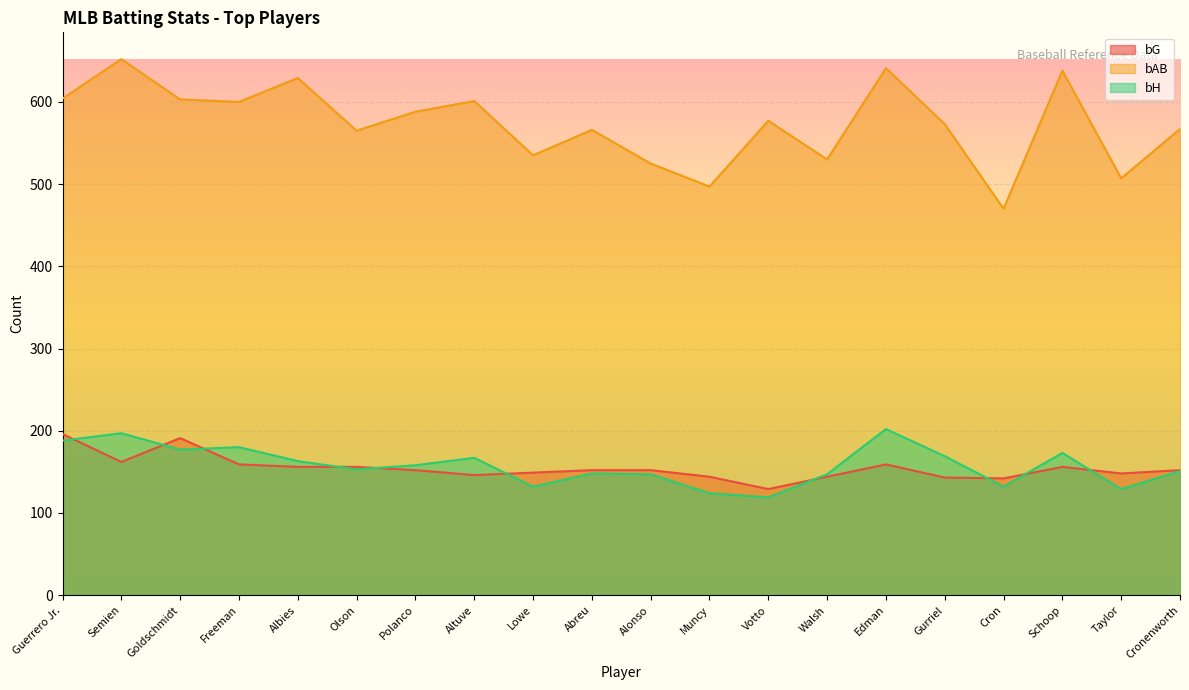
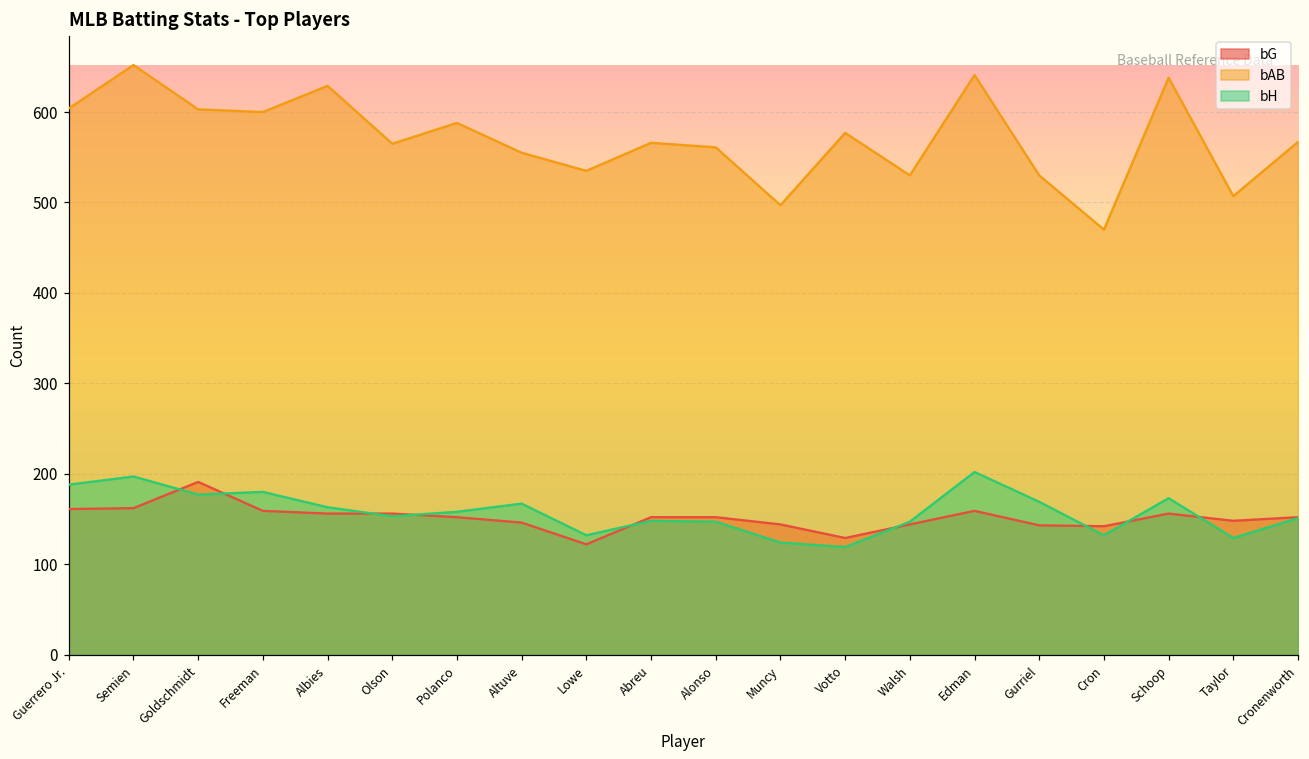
  {
    "bG": {
-     "Guerrero Jr.": 200,
+     "Guerrero Jr.": 160,
      "Semien": 160,
      "Goldschmidt": 190,
      "Freeman": 160,
      "Albies": 160,
      "Polanco": 150,
      "Altuve": 150,
-     "Lowe": 150,
+     "Lowe": 120,
      "Abreu": 150,
      "Alonso": 150,
      "Muncy": 140,
      "Votto": 130,
      "Edman": 160,
      "Gurriel": 140,
      "Cron": 140,
      "Schoop": 160,
      "Taylor": 150
    },
    "bAB": {
      "Guerrero Jr.": 600,
      "Semien": 650,
      "Goldschmidt": 600,
      "Freeman": 600,
      "Albies": 630,
      "Olson": 570,
      "Polanco": 590,
-     "Altuve": 600,
+     "Altuve": 560,
      "Lowe": 540,
      "Abreu": 570,
-     "Alonso": 530,
+     "Alonso": 560,
      "Muncy": 500,
      "Votto": 580,
      "Walsh": 530,
      "Edman": 640,
-     "Gurriel": 570,
+     "Gurriel": 530,
      "Cron": 470,
      "Schoop": 640,
      "Taylor": 510,
      "Cronenworth": 570
    },
    "bH": {
      "Guerrero Jr.": 190,
      "Semien": 200,
      "Goldschmidt": 180,
      "Freeman": 180,
      "Albies": 160,
      "Polanco": 160,
      "Altuve": 170,
      "Lowe": 130,
      "Abreu": 150,
      "Alonso": 150,
      "Muncy": 120,
      "Votto": 120,
      "Edman": 200,
      "Gurriel": 170,
      "Cron": 130,
      "Schoop": 170,
      "Taylor": 130
    }
  }
